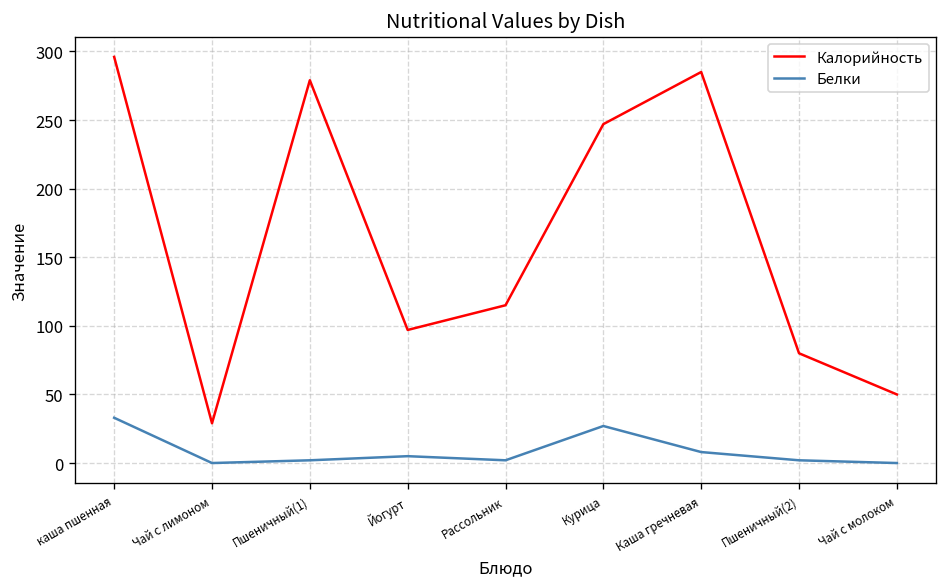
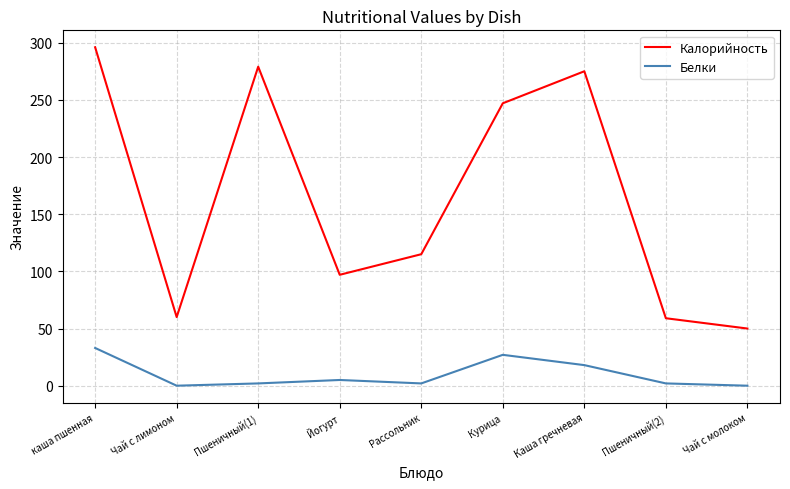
  {
    "Калорийность": {
      "каша пшенная": 296,
-     "Чай с лимоном": 29,
+     "Чай с лимоном": 60,
      "Пшеничный(1)": 279,
      "Йогурт": 97,
      "Рассольник": 115,
      "Курица": 247,
-     "Каша гречневая": 285,
-     "Пшеничный(2)": 80,
+     "Каша гречневая": 275,
+     "Пшеничный(2)": 59,
      "Чай с молоком": 50
    },
    "Белки": {
      "каша пшенная": 33,
      "Чай с лимоном": 0,
      "Пшеничный(1)": 2,
      "Йогурт": 5,
      "Рассольник": 2,
      "Курица": 27,
-     "Каша гречневая": 8,
+     "Каша гречневая": 18,
      "Пшеничный(2)": 2,
      "Чай с молоком": 0
    }
  }
